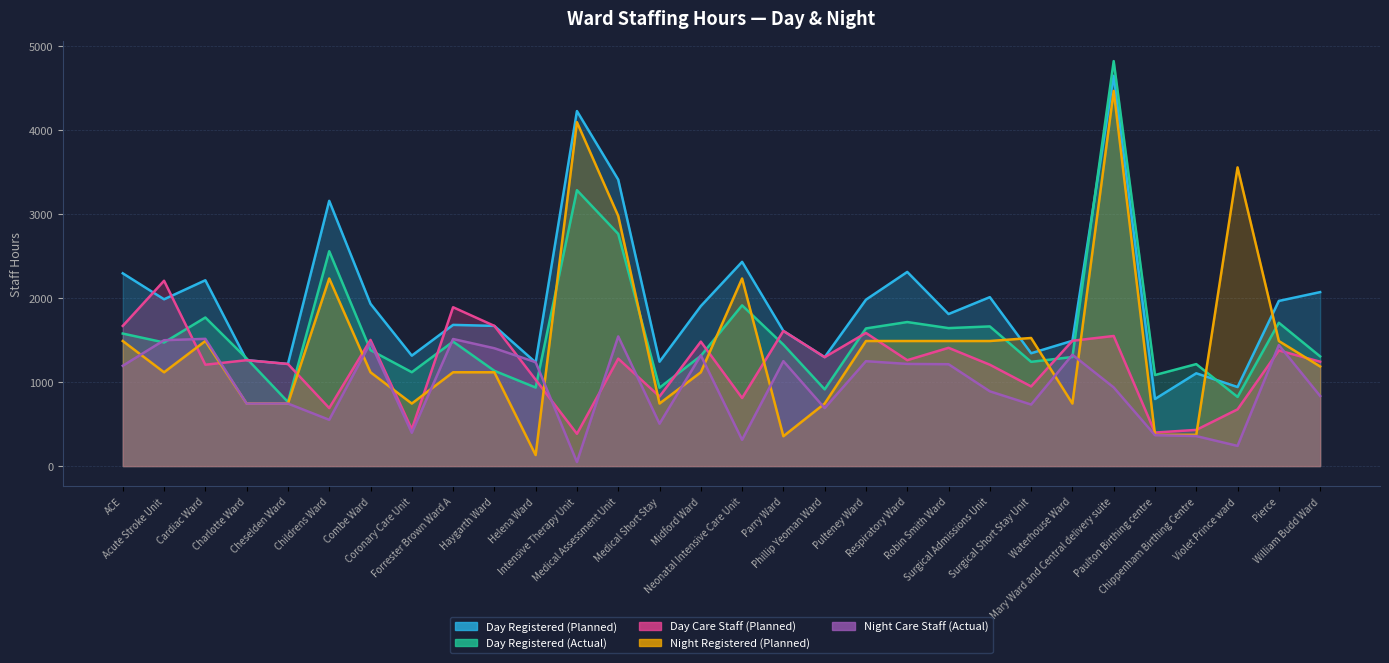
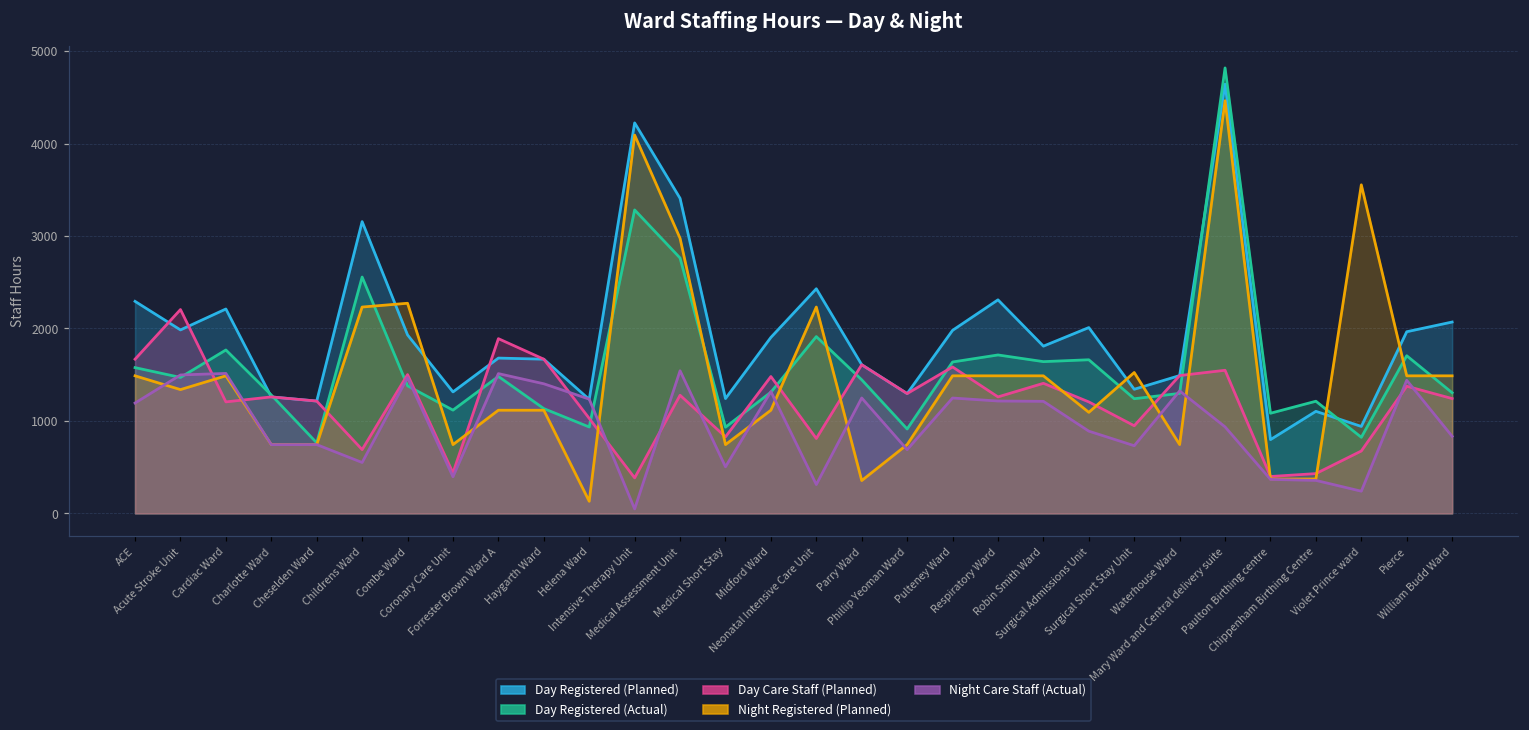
  {
    "Night Registered (Planned)": {
      "ACE": 1500,
-     "Acute Stroke Unit": 1100,
+     "Acute Stroke Unit": 1300,
      "Childrens Ward": 2200,
-     "Combe Ward": 1100,
+     "Combe Ward": 2300,
      "Coronary Care Unit": 700,
      "Forrester Brown Ward A": 1100,
      "Helena Ward": 100,
      "Intensive Therapy Unit": 4100,
      "Medical Assessment Unit": 3000,
      "Medical Short Stay": 700,
      "Midford Ward": 1100,
      "Neonatal Intensive Care Unit": 2200,
      "Parry Ward": 400,
      "Phillip Yeoman Ward": 700,
      "Pulteney Ward": 1500,
      "Respiratory Ward": 1500,
      "Robin Smith Ward": 1500,
-     "Surgical Admissions Unit": 1500,
+     "Surgical Admissions Unit": 1100,
      "Surgical Short Stay Unit": 1500,
      "Waterhouse Ward": 700,
      "Mary Ward and Central delivery suite": 4500,
      "Violet Prince ward": 3600,
      "Pierce": 1500,
-     "William Budd Ward": 1200
+     "William Budd Ward": 1500
    }
  }
